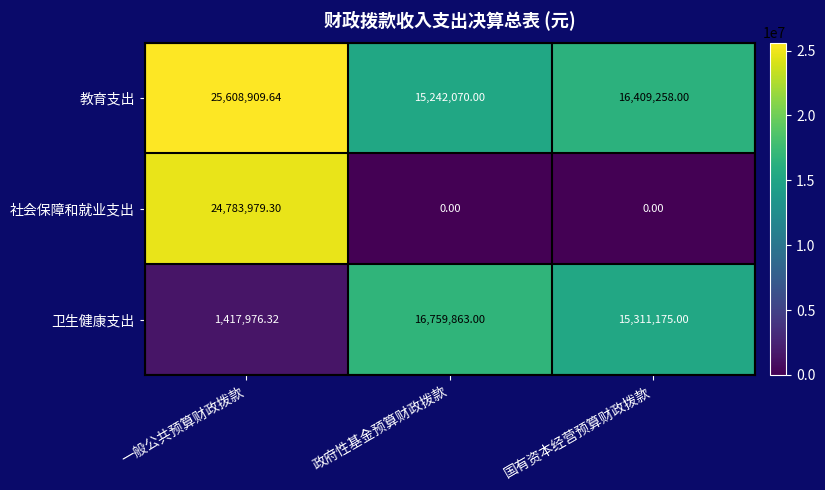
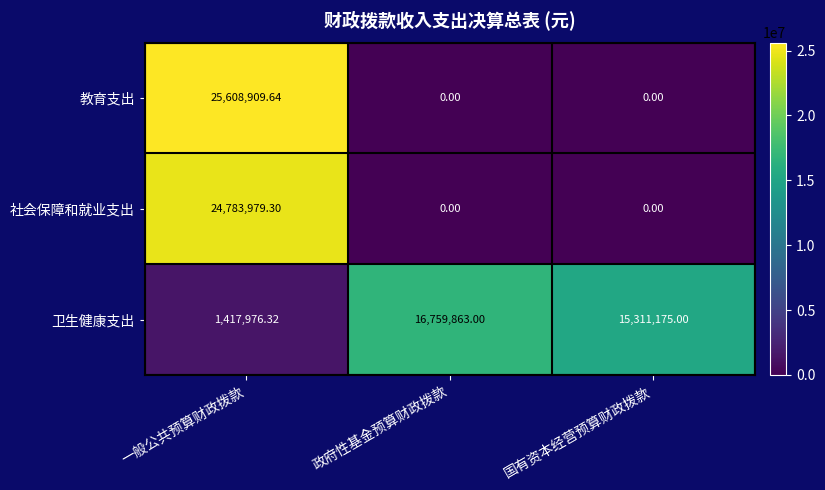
  {
    "教育支出": {
      "一般公共预算财政拨款": "25,608,909.64",
-     "政府性基金预算财政拨款": "15,242,070.00",
-     "国有资本经营预算财政拨款": "16,409,258.00"
+     "政府性基金预算财政拨款": "0.00",
+     "国有资本经营预算财政拨款": "0.00"
    },
    "社会保障和就业支出": {
      "一般公共预算财政拨款": "24,783,979.30",
      "政府性基金预算财政拨款": "0.00",
      "国有资本经营预算财政拨款": "0.00"
    },
    "卫生健康支出": {
      "一般公共预算财政拨款": "1,417,976.32",
      "政府性基金预算财政拨款": "16,759,863.00",
      "国有资本经营预算财政拨款": "15,311,175.00"
    }
  }
